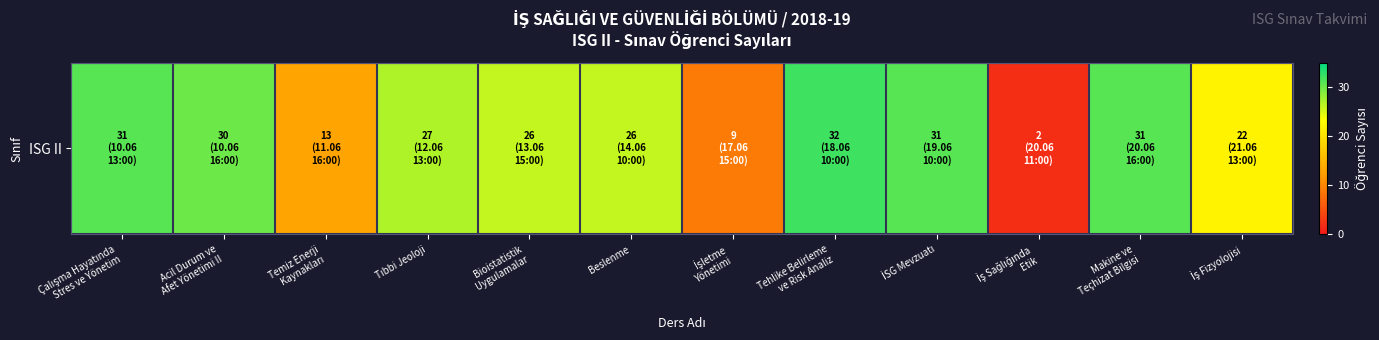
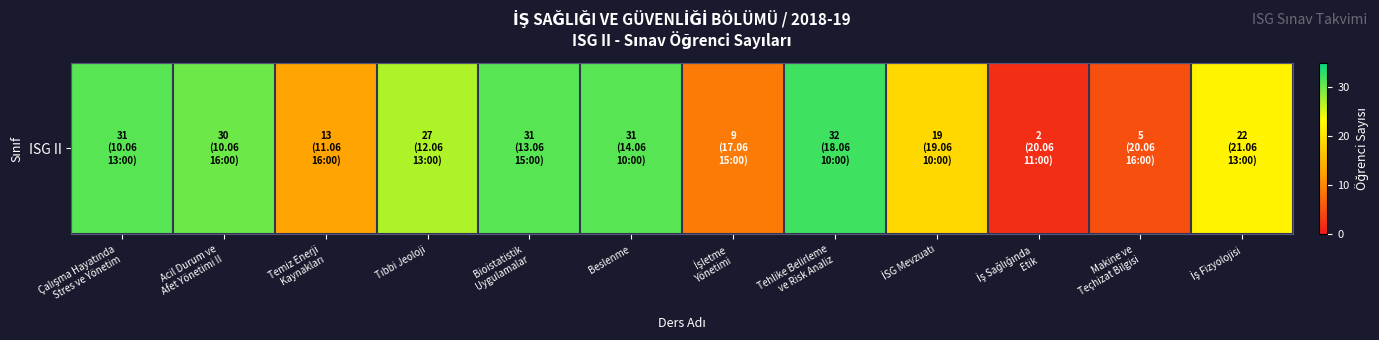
  {
    "ISG II": {
-     "Bioistatistik Uygulamalar": 26,
-     "Beslenme": 26,
-     "İSG Mevzuatı": 31,
-     "Makine ve Teçhizat Bilgisi": 31
+     "Bioistatistik Uygulamalar": 31,
+     "Beslenme": 31,
+     "İSG Mevzuatı": 19,
+     "Makine ve Teçhizat Bilgisi": 5
    }
  }
